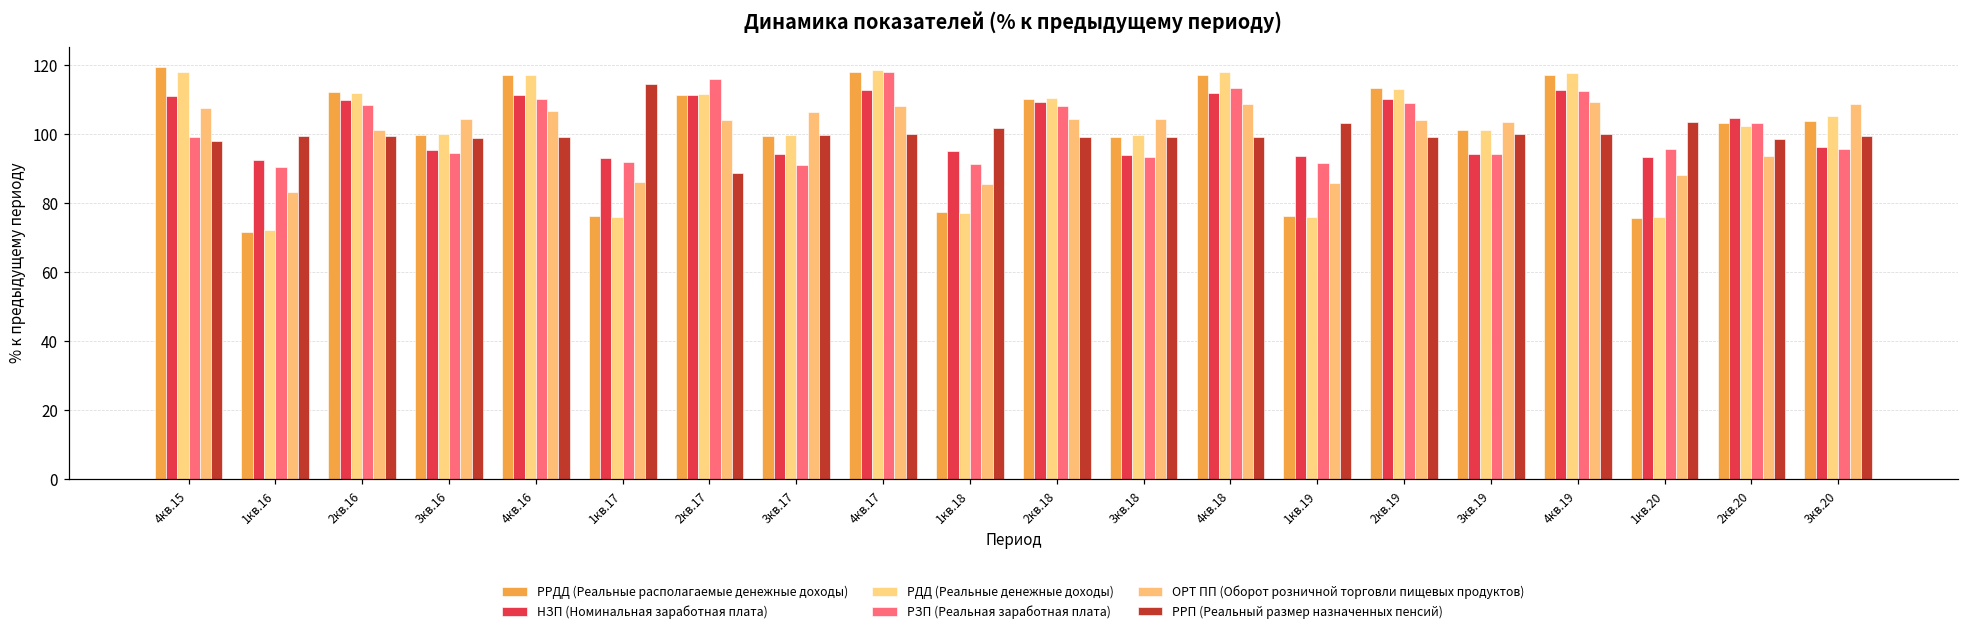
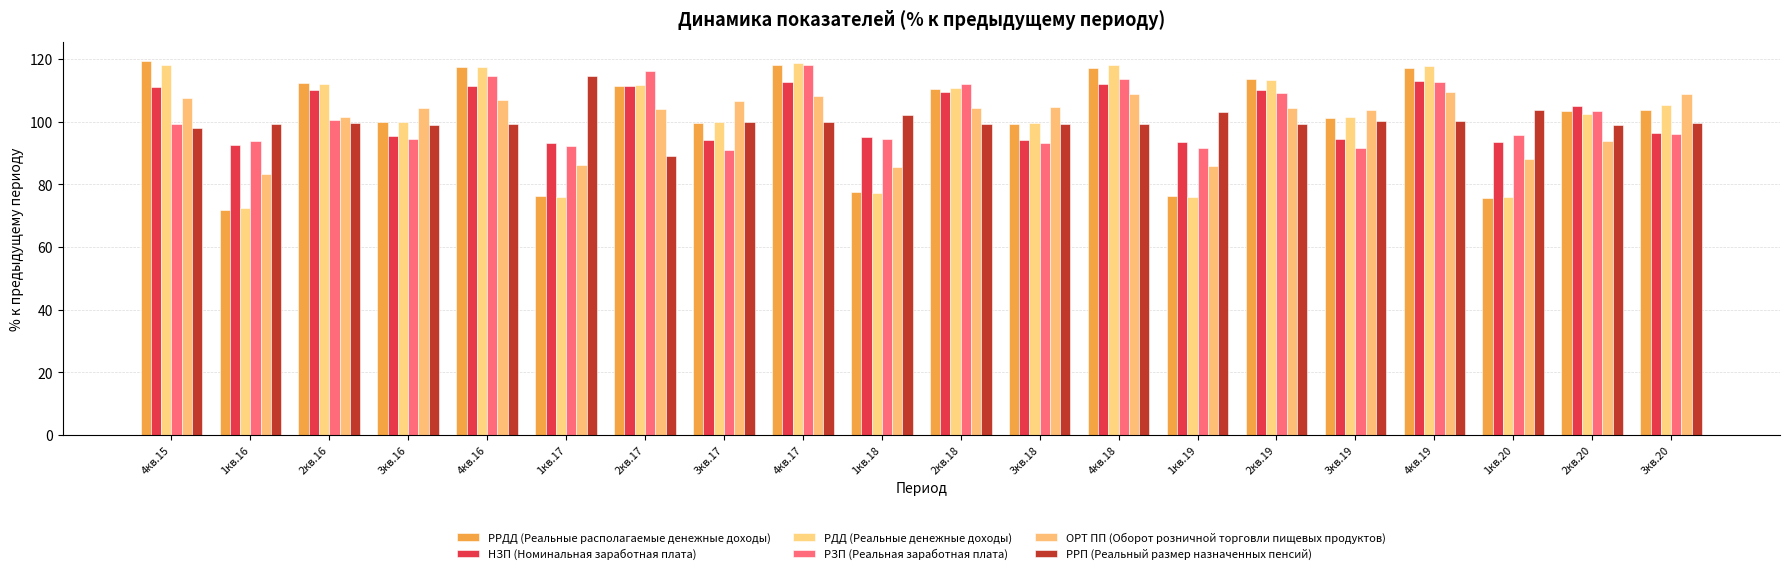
  {
    "РЗП (Реальная заработная плата)": {
      "4кв.15": 99,
-     "1кв.16": 91,
-     "2кв.16": 109,
+     "1кв.16": 94,
+     "2кв.16": 101,
      "3кв.16": 95,
-     "4кв.16": 110,
+     "4кв.16": 115,
      "1кв.17": 92,
      "2кв.17": 116,
      "3кв.17": 91,
      "4кв.17": 118,
-     "1кв.18": 91,
-     "2кв.18": 108,
+     "1кв.18": 94,
+     "2кв.18": 112,
      "3кв.18": 93,
      "4кв.18": 114,
      "1кв.19": 92,
      "2кв.19": 109,
-     "3кв.19": 94,
+     "3кв.19": 92,
      "4кв.19": 113,
      "1кв.20": 96,
      "2кв.20": 103,
      "3кв.20": 96
    }
  }
